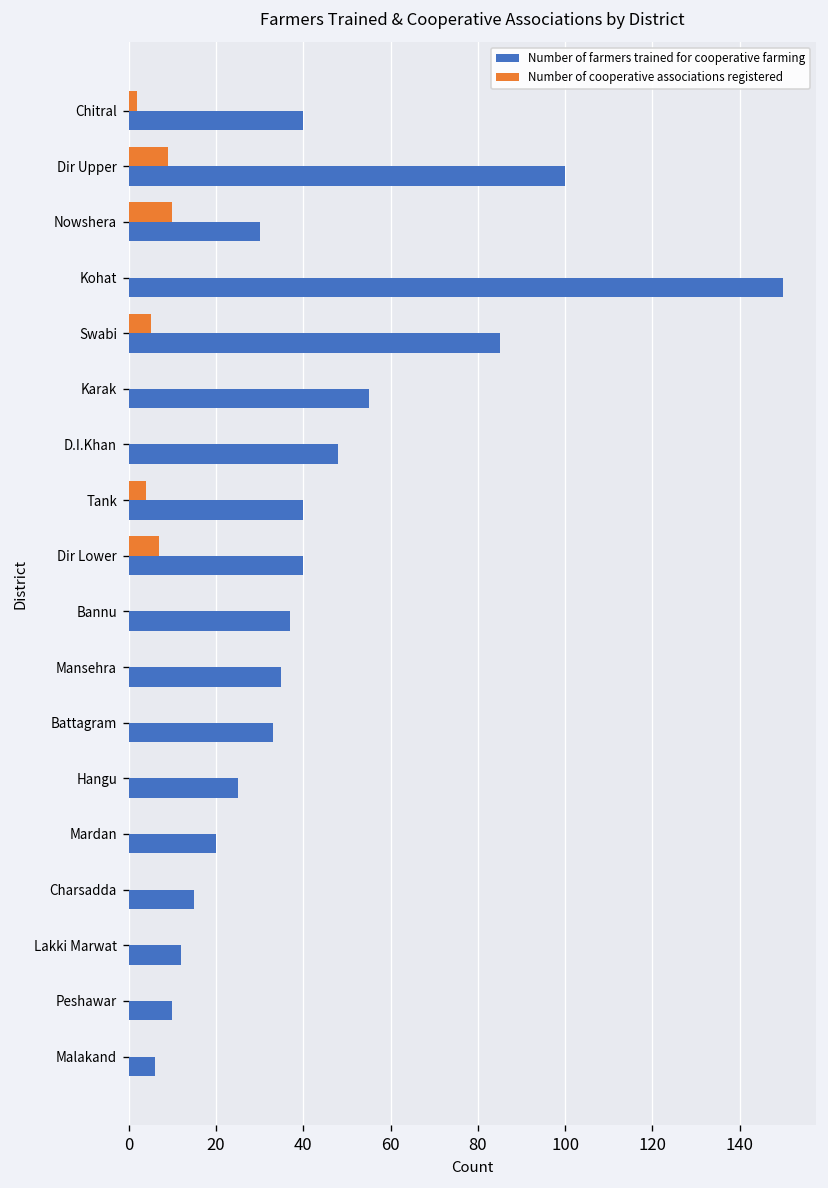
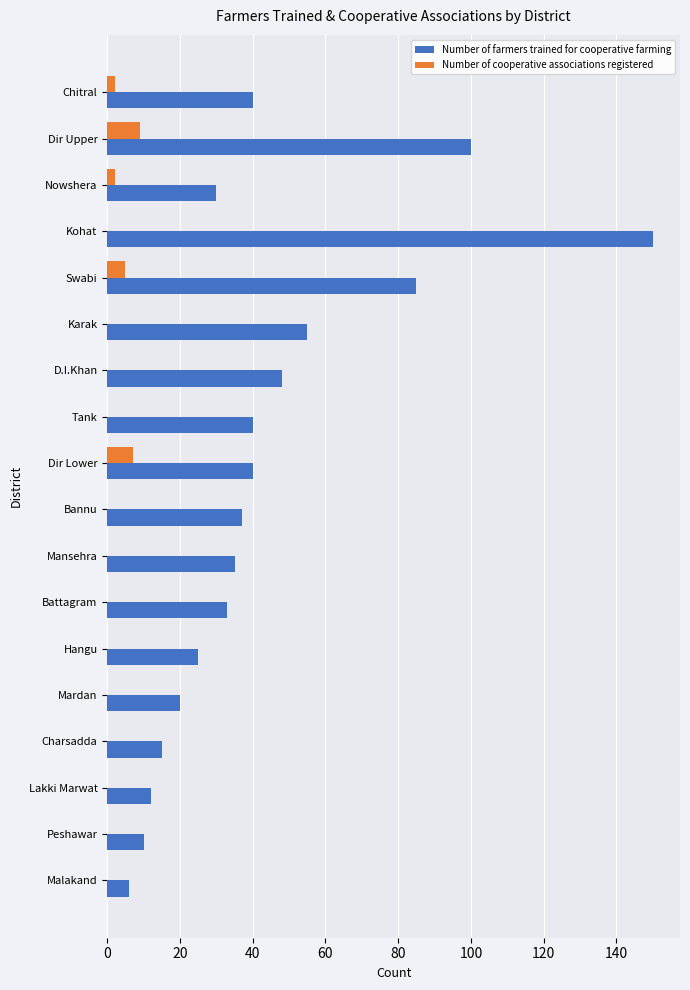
  {
    "Number of farmers trained for cooperative farming": {
      "Chitral": 40,
      "Dir Upper": 100,
      "Nowshera": 30,
      "Kohat": 150,
      "Swabi": 85,
      "Karak": 55,
      "D.I.Khan": 48,
      "Tank": 40,
      "Dir Lower": 40,
      "Bannu": 37,
      "Mansehra": 35,
      "Battagram": 33,
      "Hangu": 25,
      "Mardan": 20,
      "Charsadda": 15,
      "Lakki Marwat": 12,
      "Peshawar": 10,
      "Malakand": 6
    },
    "Number of cooperative associations registered": {
      "Chitral": 2,
      "Dir Upper": 9,
-     "Nowshera": 10,
+     "Nowshera": 2,
      "Kohat": 0,
      "Swabi": 5,
      "Karak": 0,
      "D.I.Khan": 0,
-     "Tank": 4,
+     "Tank": 0,
      "Dir Lower": 7,
      "Bannu": 0,
      "Mansehra": 0,
      "Battagram": 0,
      "Hangu": 0,
      "Mardan": 0,
      "Charsadda": 0,
      "Lakki Marwat": 0,
      "Peshawar": 0,
      "Malakand": 0
    }
  }
